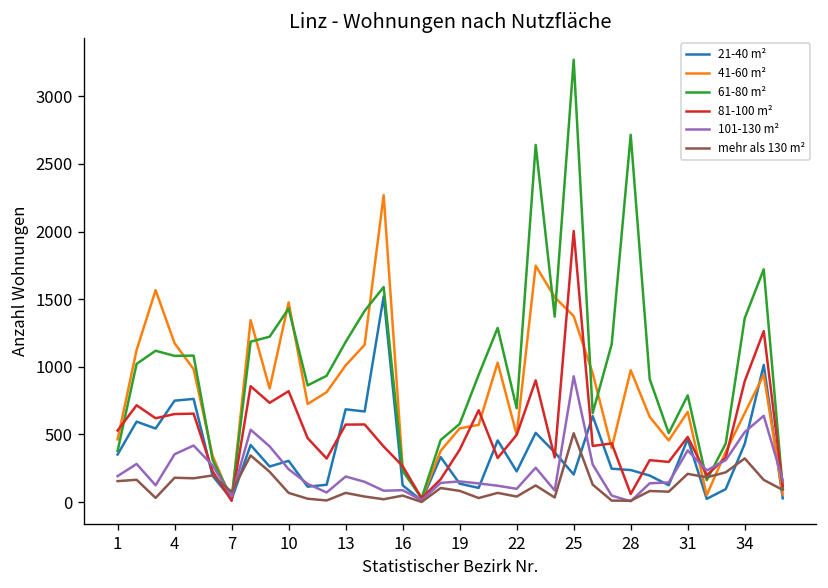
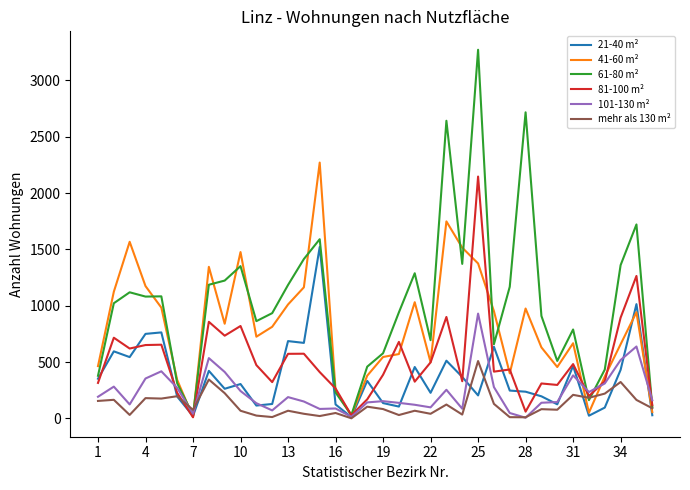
  {
    "21-40 m²": {
      "1": 350,
      "4": 750,
      "10": 310,
      "13": 690,
      "16": 120,
      "22": 230,
      "25": 200,
      "28": 240,
      "34": 430
    },
    "41-60 m²": {
      "1": 460,
      "4": 1170,
      "10": 1480,
      "13": 1010,
      "19": 550,
      "25": 1380,
      "28": 980,
      "31": 670,
      "34": 660
    },
    "61-80 m²": {
      "1": 380,
      "4": 1080,
-     "10": 1430,
+     "10": 1350,
      "13": 1180,
      "19": 580,
      "22": 690,
      "25": 3270,
      "28": 2720,
      "31": 790,
      "34": 1360
    },
    "81-100 m²": {
-     "1": 530,
+     "1": 320,
      "4": 650,
      "10": 820,
      "13": 570,
      "19": 390,
-     "25": 2000,
+     "25": 2150,
      "28": 60,
      "34": 890
    },
    "101-130 m²": {
      "1": 190,
      "4": 350,
      "10": 240,
      "13": 190,
      "16": 90,
      "22": 100,
      "25": 930,
      "31": 380,
      "34": 520
    },
    "mehr als 130 m²": {
      "1": 160,
      "4": 180,
      "7": 80,
      "10": 70,
      "13": 70,
      "16": 50,
      "19": 80,
      "22": 40,
      "25": 510,
      "31": 210,
      "34": 320
    }
  }
